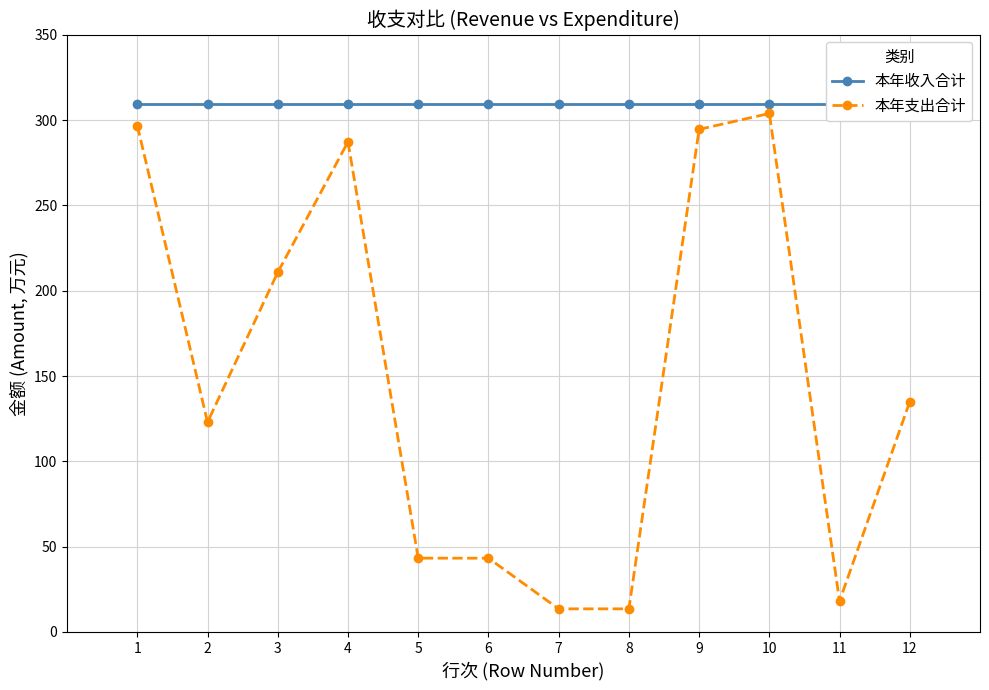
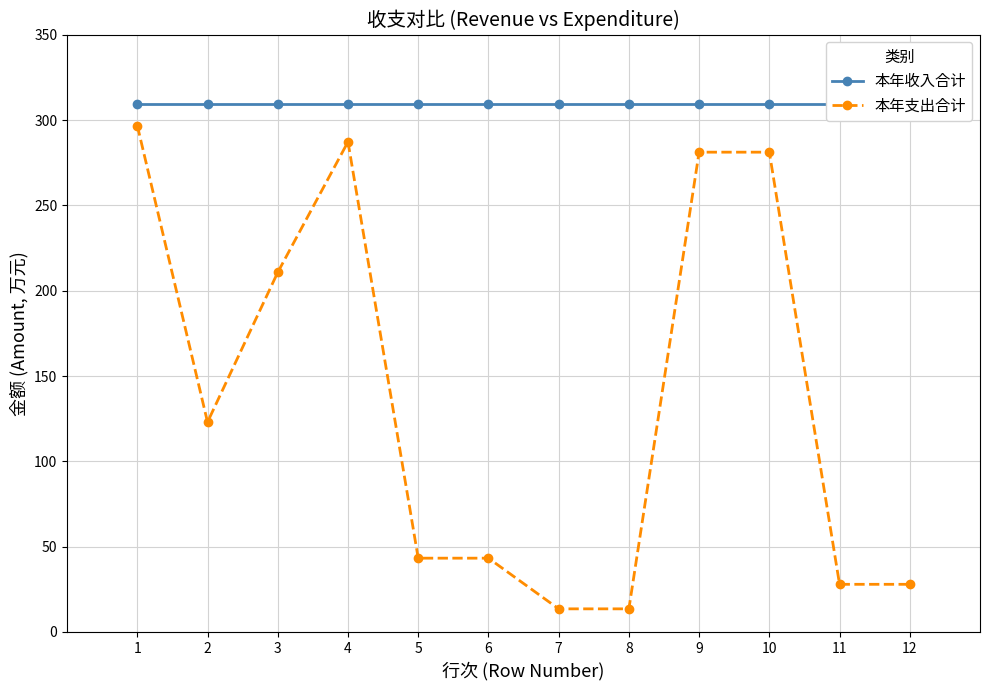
  {
    "本年收入合计": {
      "1": 309,
      "2": 309,
      "3": 309,
      "4": 309,
      "5": 309,
      "6": 309,
      "7": 309,
      "8": 309,
      "9": 309,
      "10": 309
    },
    "本年支出合计": {
      "1": 297,
      "2": 123,
      "3": 211,
      "4": 287,
      "5": 43,
      "6": 43,
      "7": 14,
      "8": 14,
-     "9": 295,
-     "10": 304,
-     "11": 18,
-     "12": 135
+     "9": 281,
+     "10": 281,
+     "11": 28,
+     "12": 28
    }
  }
